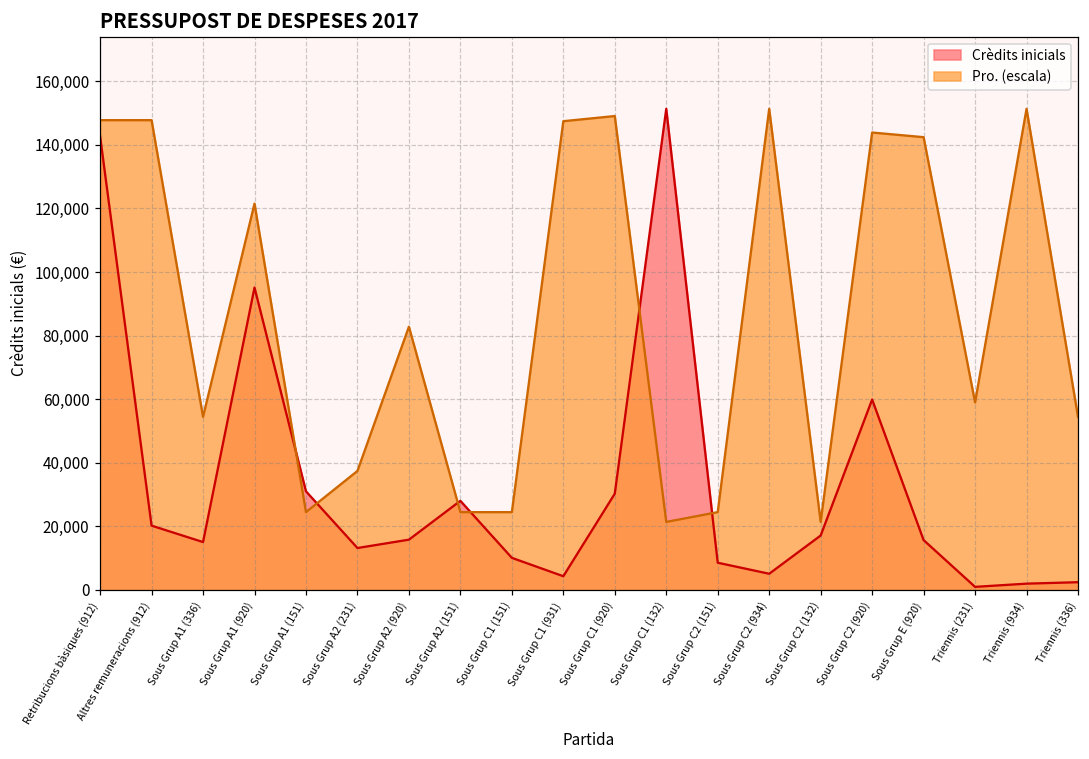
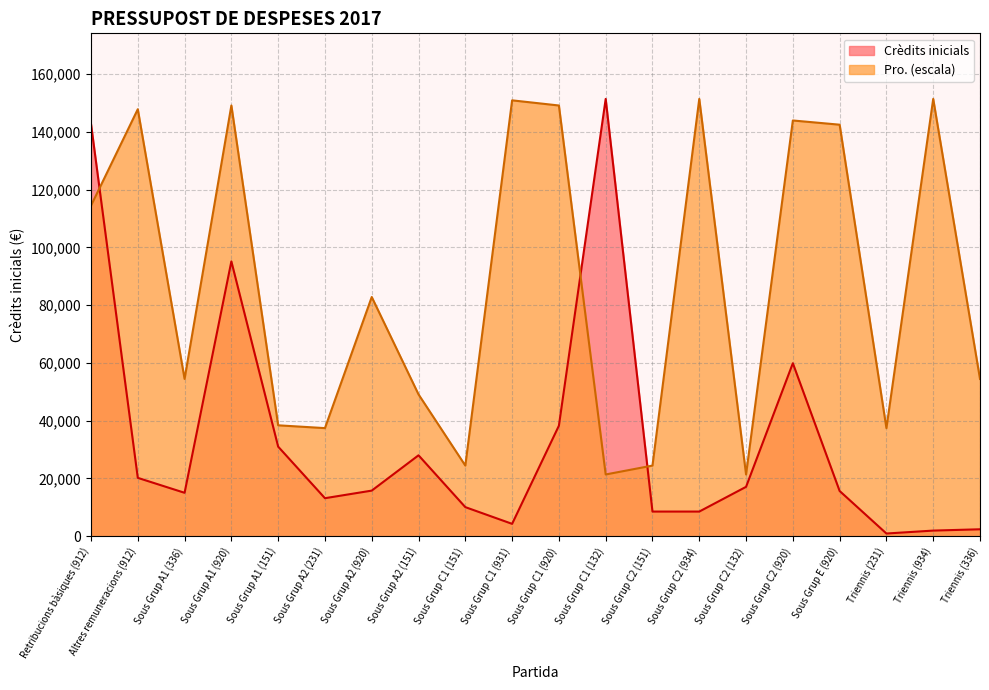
  {
    "Crèdits inicials": {
      "Retribucions bàsiques (912)": "143,000",
      "Altres remuneracions (912)": "20,000",
      "Sous Grup A1 (336)": "15,000",
      "Sous Grup A1 (920)": "95,000",
      "Sous Grup A1 (151)": "31,000",
      "Sous Grup A2 (231)": "13,000",
      "Sous Grup A2 (920)": "16,000",
      "Sous Grup A2 (151)": "28,000",
      "Sous Grup C1 (151)": "10,000",
      "Sous Grup C1 (931)": "4,000",
-     "Sous Grup C1 (920)": "30,000",
+     "Sous Grup C1 (920)": "38,000",
      "Sous Grup C1 (132)": "151,000",
      "Sous Grup C2 (151)": "9,000",
-     "Sous Grup C2 (934)": "5,000",
+     "Sous Grup C2 (934)": "9,000",
      "Sous Grup C2 (132)": "17,000",
      "Sous Grup C2 (920)": "60,000",
      "Sous Grup E (920)": "16,000",
      "Triennis (231)": "1,000",
      "Triennis (934)": "2,000",
      "Triennis (336)": "2,000"
    },
    "Pro. (escala)": {
-     "Retribucions bàsiques (912)": "148,000",
+     "Retribucions bàsiques (912)": "114,000",
      "Altres remuneracions (912)": "148,000",
      "Sous Grup A1 (336)": "54,000",
-     "Sous Grup A1 (920)": "122,000",
-     "Sous Grup A1 (151)": "24,000",
+     "Sous Grup A1 (920)": "149,000",
+     "Sous Grup A1 (151)": "38,000",
      "Sous Grup A2 (231)": "37,000",
      "Sous Grup A2 (920)": "83,000",
-     "Sous Grup A2 (151)": "24,000",
+     "Sous Grup A2 (151)": "49,000",
      "Sous Grup C1 (151)": "24,000",
-     "Sous Grup C1 (931)": "147,000",
+     "Sous Grup C1 (931)": "151,000",
      "Sous Grup C1 (920)": "149,000",
      "Sous Grup C1 (132)": "21,000",
      "Sous Grup C2 (151)": "24,000",
      "Sous Grup C2 (934)": "151,000",
      "Sous Grup C2 (132)": "21,000",
      "Sous Grup C2 (920)": "144,000",
      "Sous Grup E (920)": "142,000",
-     "Triennis (231)": "59,000",
+     "Triennis (231)": "37,000",
      "Triennis (934)": "151,000",
      "Triennis (336)": "54,000"
    }
  }
